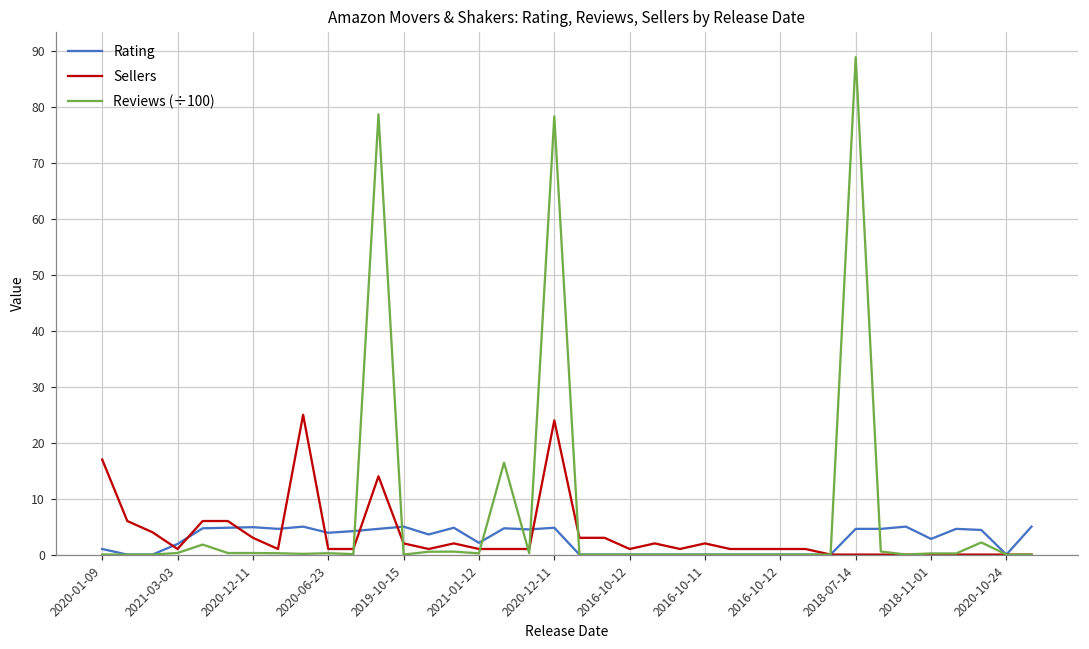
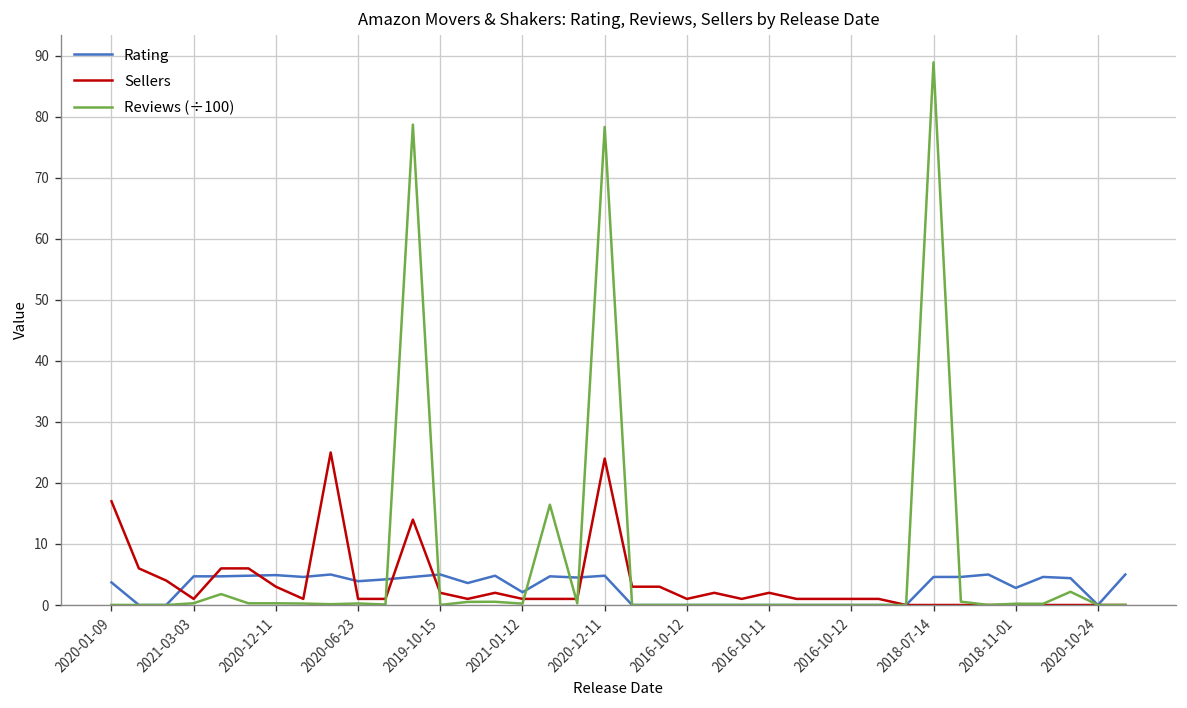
  {
    "Rating": {
-     "2020-01-09": 1,
-     "2021-03-03": 2,
+     "2020-01-09": 4,
+     "2021-03-03": 5,
      "2020-06-23": 4,
      "2019-10-15": 5,
      "2021-01-12": 2,
      "2018-07-14": 5,
      "2018-11-01": 3
    },
    "Sellers": {
      "2020-01-09": 17,
      "2021-03-03": 1,
      "2020-06-23": 1,
      "2019-10-15": 2,
      "2021-01-12": 1,
      "2018-07-14": 0
    },
    "Reviews (÷100)": {
      "2020-01-09": 0,
      "2021-03-03": 0,
      "2020-06-23": 0,
      "2019-10-15": 0,
      "2021-01-12": 0,
      "2018-07-14": 89
    }
  }
